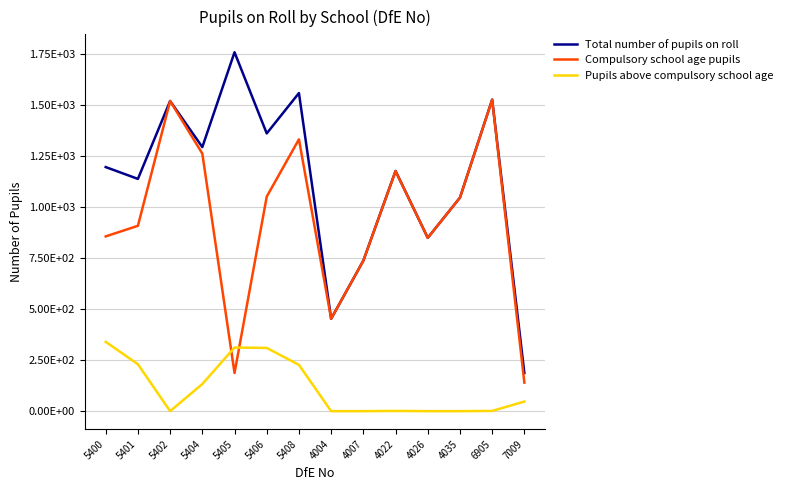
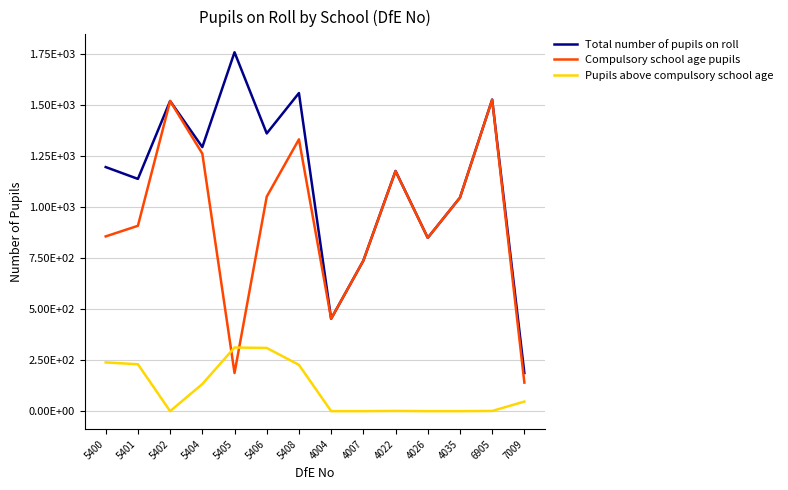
  {
    "Total number of pupils on roll": {
      "5400": 1200,
      "5401": 1140,
      "5404": 1300,
      "5405": 1760,
      "5406": 1360,
      "5408": 1560,
      "7009": 190
    },
    "Compulsory school age pupils": {
      "5400": 860,
      "5401": 910,
      "5404": 1260,
      "5405": 190,
      "5406": 1050,
      "5408": 1330,
      "7009": 140
    },
    "Pupils above compulsory school age": {
-     "5400": 340,
+     "5400": 240,
      "5401": 230,
      "5402": 0,
      "5404": 130,
      "5405": 310,
      "5406": 310,
      "5408": 230,
      "4004": 0,
      "4007": 0,
      "4022": 0,
      "4026": 0,
      "4035": 0,
      "6905": 0,
      "7009": 50
    }
  }
